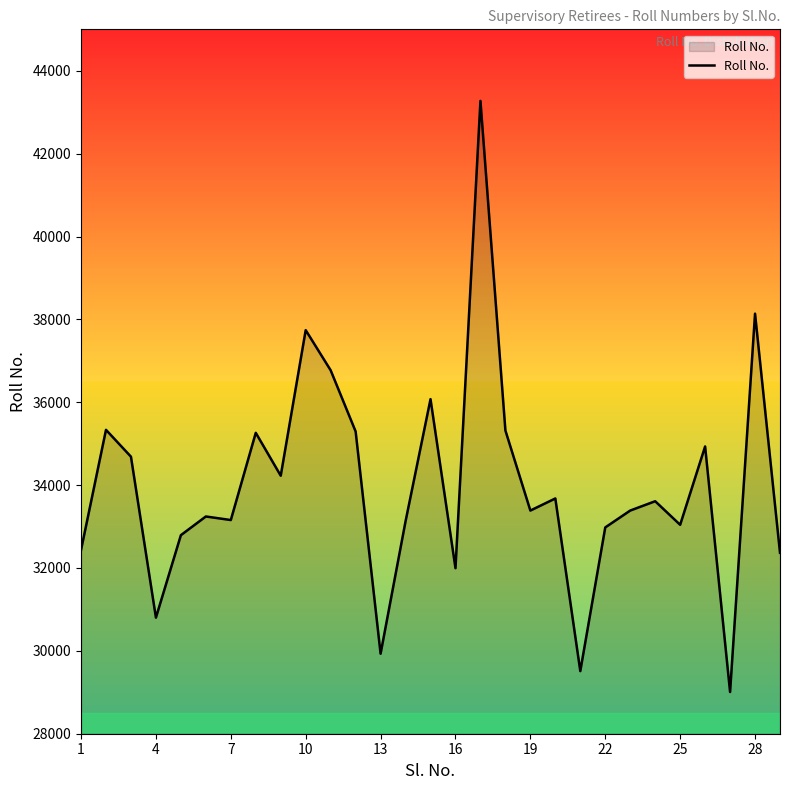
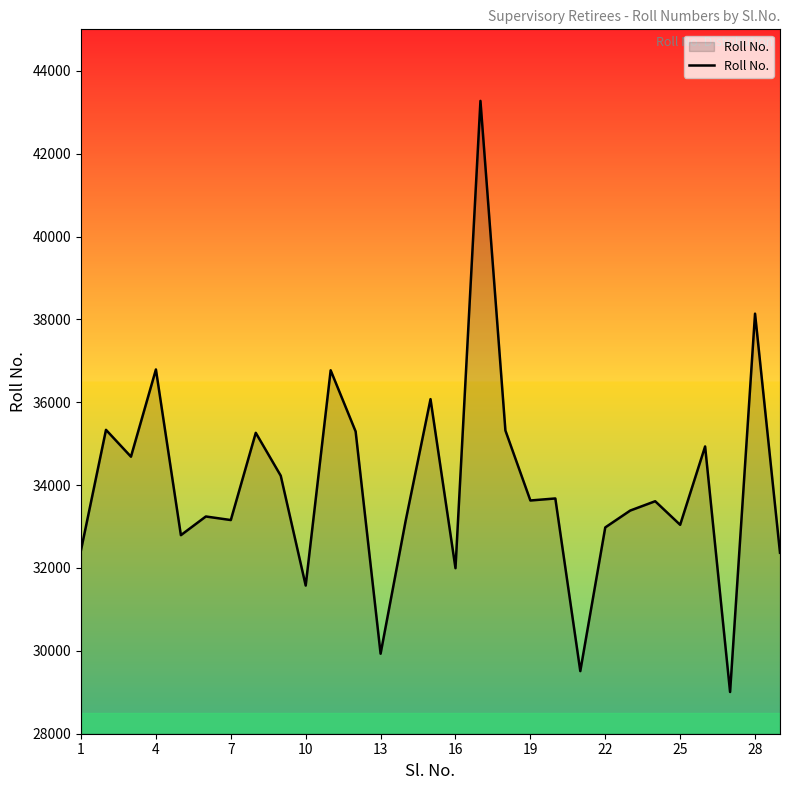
  {
    "1": 32400,
-   "4": 30800,
+   "4": 36800,
    "7": 33200,
-   "10": 37700,
+   "10": 31600,
    "13": 29900,
    "16": 32000,
-   "19": 33400,
+   "19": 33600,
    "22": 33000,
    "25": 33000,
    "28": 38100
  }
